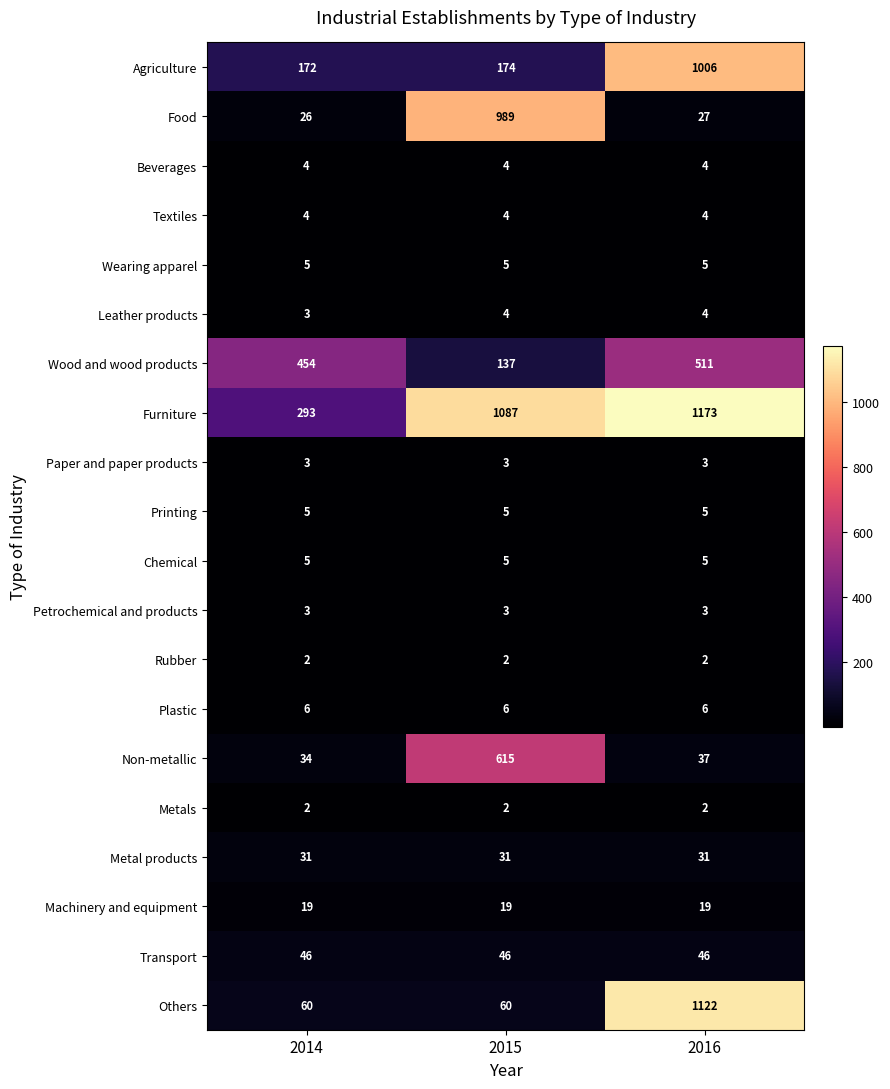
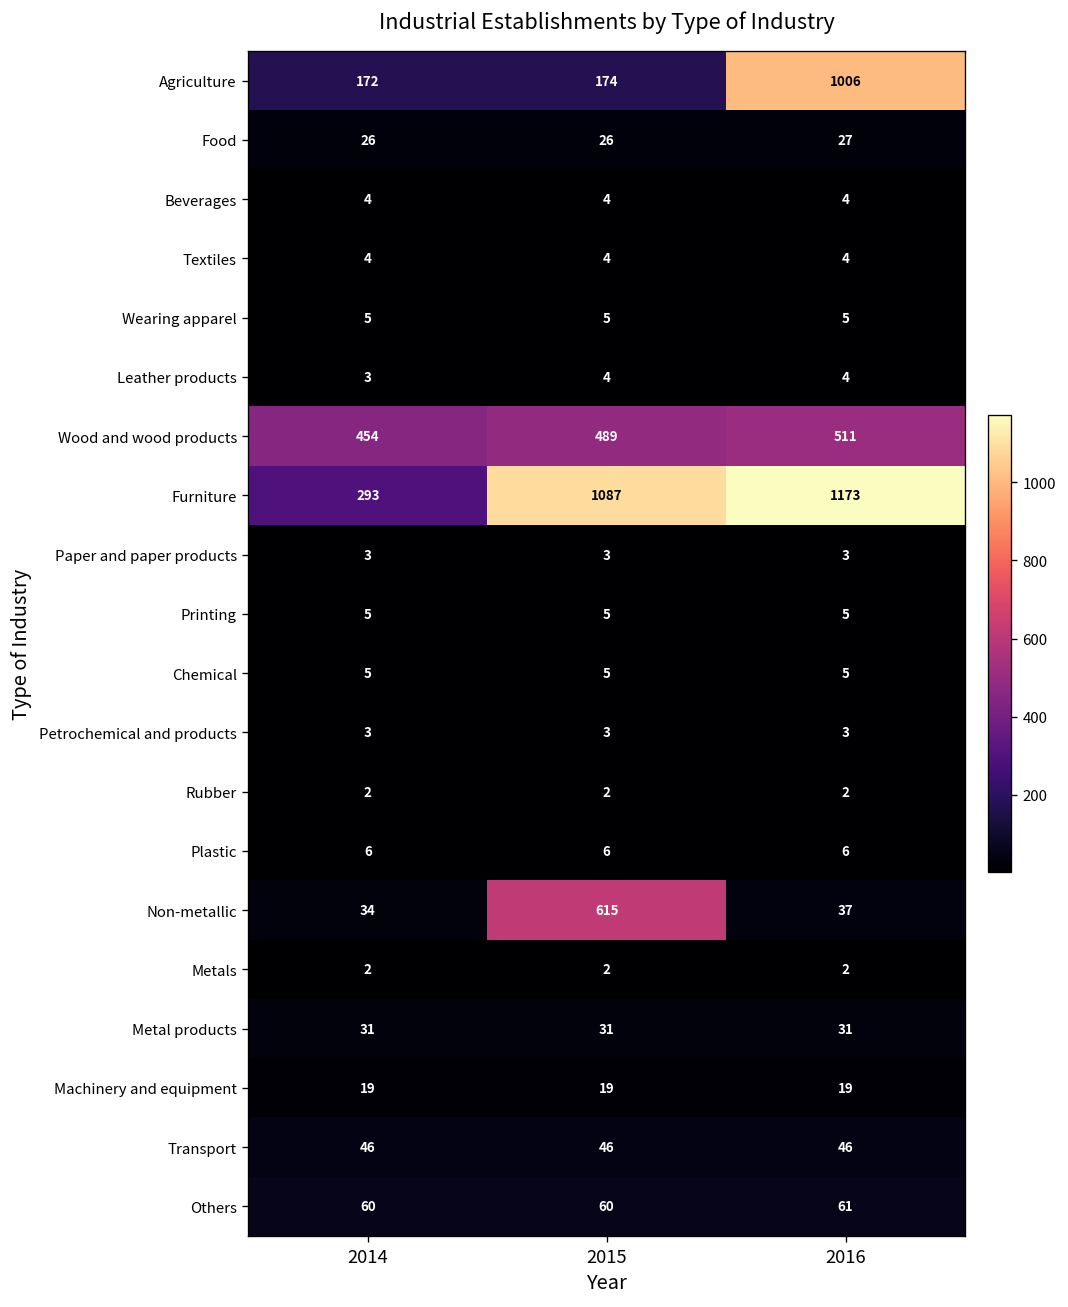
  {
    "Agriculture": {
      "2014": 172,
      "2015": 174,
      "2016": 1006
    },
    "Food": {
      "2014": 26,
-     "2015": 989,
+     "2015": 26,
      "2016": 27
    },
    "Beverages": {
      "2014": 4,
      "2015": 4,
      "2016": 4
    },
    "Textiles": {
      "2014": 4,
      "2015": 4,
      "2016": 4
    },
    "Wearing apparel": {
      "2014": 5,
      "2015": 5,
      "2016": 5
    },
    "Leather products": {
      "2014": 3,
      "2015": 4,
      "2016": 4
    },
    "Wood and wood products": {
      "2014": 454,
-     "2015": 137,
+     "2015": 489,
      "2016": 511
    },
    "Furniture": {
      "2014": 293,
      "2015": 1087,
      "2016": 1173
    },
    "Paper and paper products": {
      "2014": 3,
      "2015": 3,
      "2016": 3
    },
    "Printing": {
      "2014": 5,
      "2015": 5,
      "2016": 5
    },
    "Chemical": {
      "2014": 5,
      "2015": 5,
      "2016": 5
    },
    "Petrochemical and products": {
      "2014": 3,
      "2015": 3,
      "2016": 3
    },
    "Rubber": {
      "2014": 2,
      "2015": 2,
      "2016": 2
    },
    "Plastic": {
      "2014": 6,
      "2015": 6,
      "2016": 6
    },
    "Non-metallic": {
      "2014": 34,
      "2015": 615,
      "2016": 37
    },
    "Metals": {
      "2014": 2,
      "2015": 2,
      "2016": 2
    },
    "Metal products": {
      "2014": 31,
      "2015": 31,
      "2016": 31
    },
    "Machinery and equipment": {
      "2014": 19,
      "2015": 19,
      "2016": 19
    },
    "Transport": {
      "2014": 46,
      "2015": 46,
      "2016": 46
    },
    "Others": {
      "2014": 60,
      "2015": 60,
-     "2016": 1122
+     "2016": 61
    }
  }
